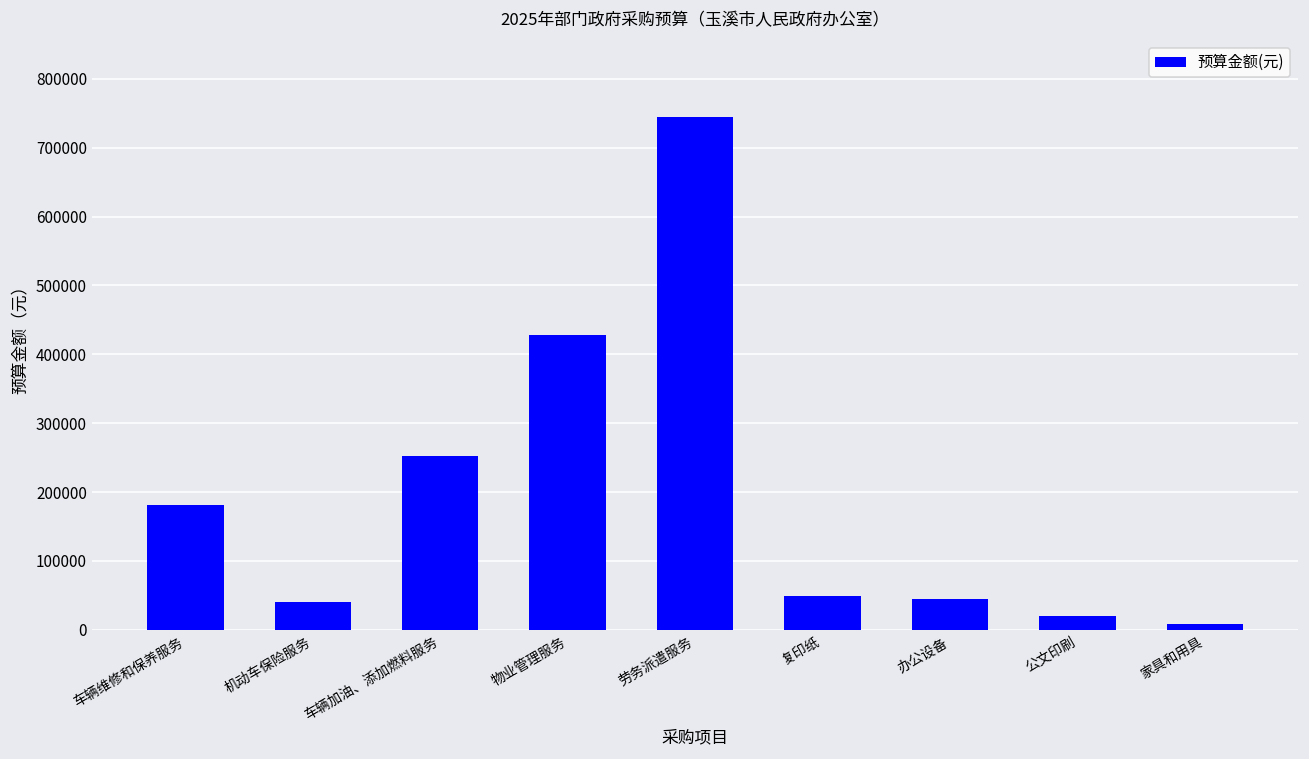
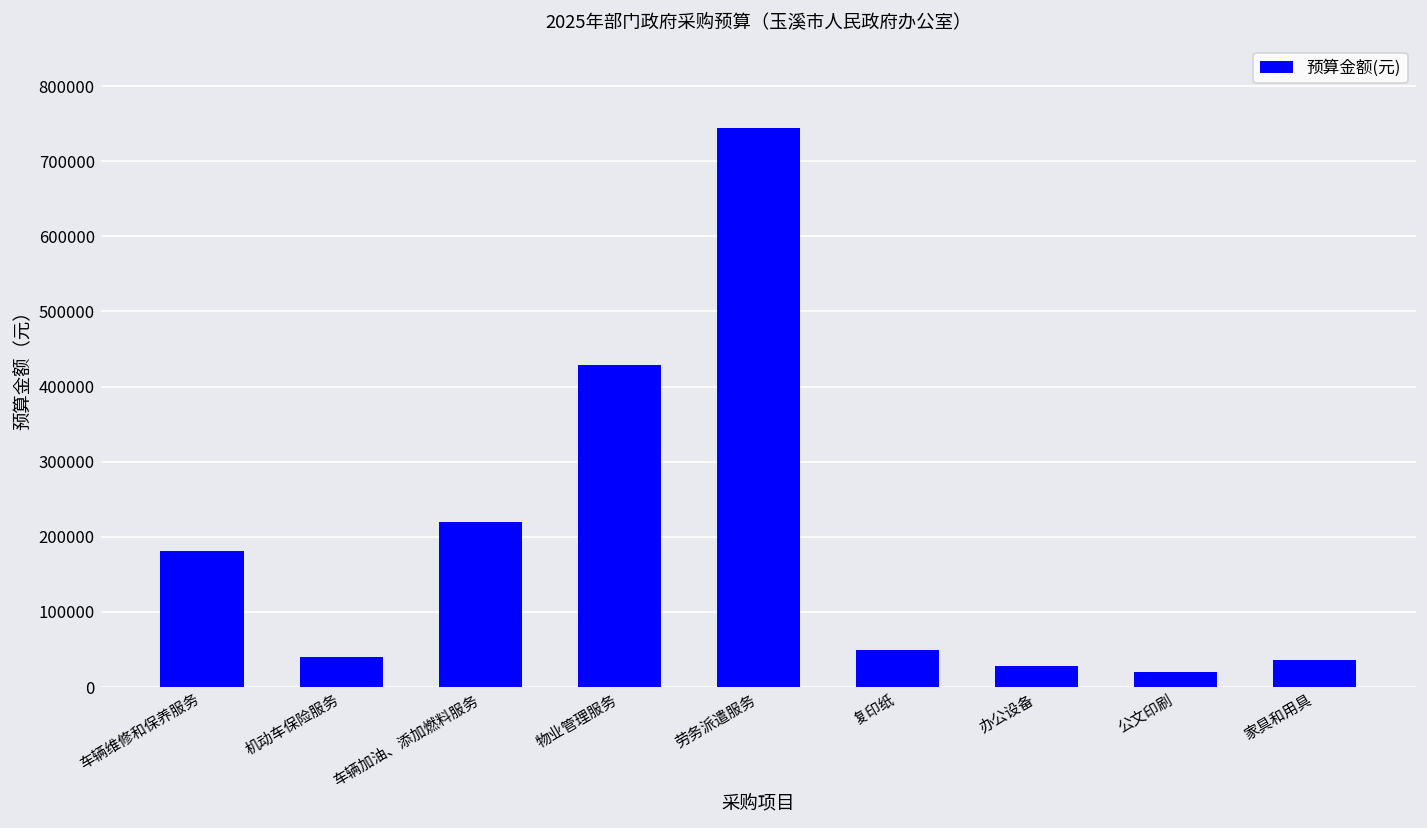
  {
    "车辆维修和保养服务": 180000,
    "机动车保险服务": 40000,
-   "车辆加油、添加燃料服务": 250000,
+   "车辆加油、添加燃料服务": 220000,
    "物业管理服务": 430000,
    "劳务派遣服务": 740000,
    "复印纸": 50000,
-   "办公设备": 40000,
+   "办公设备": 30000,
    "公文印刷": 20000,
-   "家具和用具": 10000
+   "家具和用具": 40000
  }
